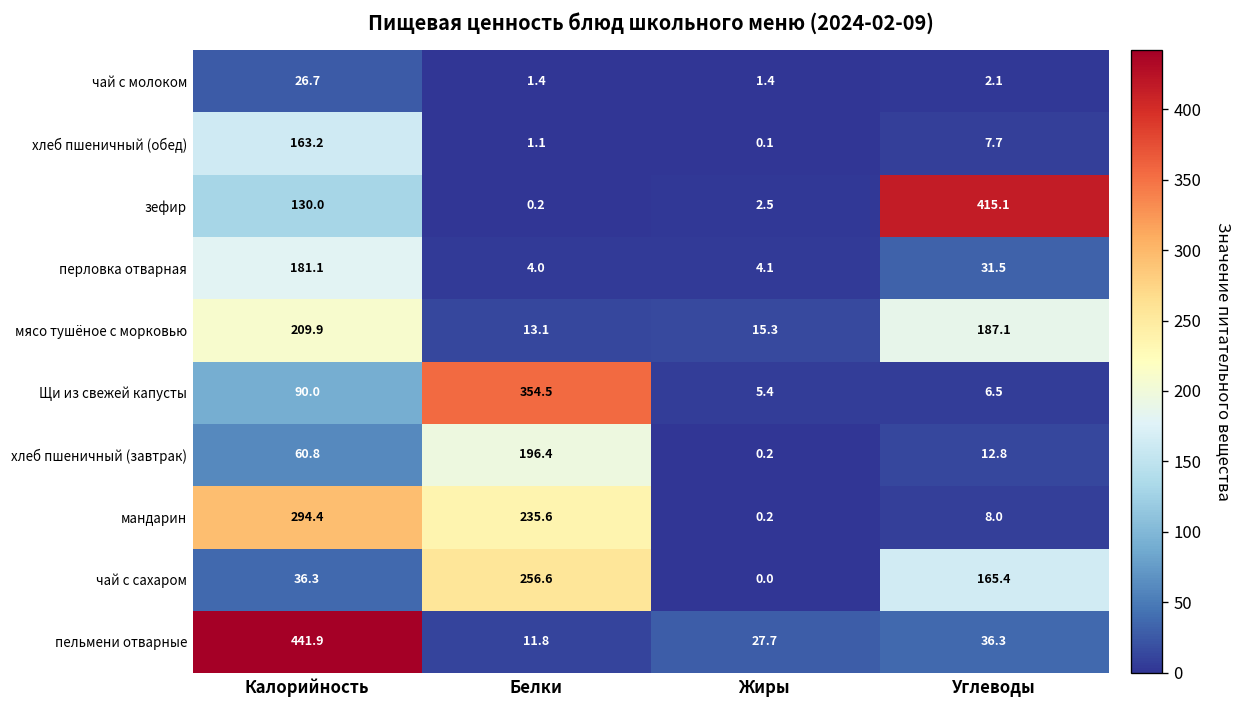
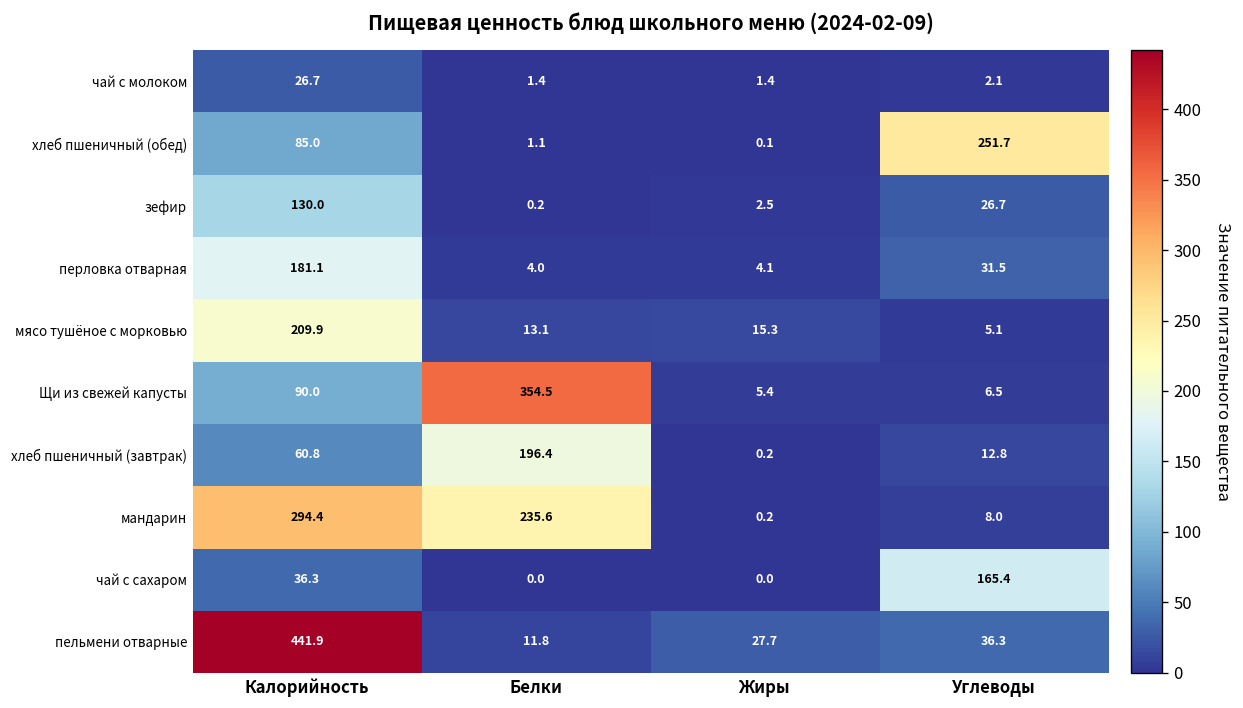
  {
    "чай с молоком": {
      "Калорийность": 26.7,
      "Белки": 1.4,
      "Жиры": 1.4,
      "Углеводы": 2.1
    },
    "хлеб пшеничный (обед)": {
-     "Калорийность": 163.2,
+     "Калорийность": 85.0,
      "Белки": 1.1,
      "Жиры": 0.1,
-     "Углеводы": 7.7
+     "Углеводы": 251.7
    },
    "зефир": {
      "Калорийность": 130.0,
      "Белки": 0.2,
      "Жиры": 2.5,
-     "Углеводы": 415.1
+     "Углеводы": 26.7
    },
    "перловка отварная": {
      "Калорийность": 181.1,
      "Белки": 4.0,
      "Жиры": 4.1,
      "Углеводы": 31.5
    },
    "мясо тушёное с морковью": {
      "Калорийность": 209.9,
      "Белки": 13.1,
      "Жиры": 15.3,
-     "Углеводы": 187.1
+     "Углеводы": 5.1
    },
    "Щи из свежей капусты": {
      "Калорийность": 90.0,
      "Белки": 354.5,
      "Жиры": 5.4,
      "Углеводы": 6.5
    },
    "хлеб пшеничный (завтрак)": {
      "Калорийность": 60.8,
      "Белки": 196.4,
      "Жиры": 0.2,
      "Углеводы": 12.8
    },
    "мандарин": {
      "Калорийность": 294.4,
      "Белки": 235.6,
      "Жиры": 0.2,
      "Углеводы": 8.0
    },
    "чай с сахаром": {
      "Калорийность": 36.3,
-     "Белки": 256.6,
+     "Белки": 0.0,
      "Жиры": 0.0,
      "Углеводы": 165.4
    },
    "пельмени отварные": {
      "Калорийность": 441.9,
      "Белки": 11.8,
      "Жиры": 27.7,
      "Углеводы": 36.3
    }
  }
